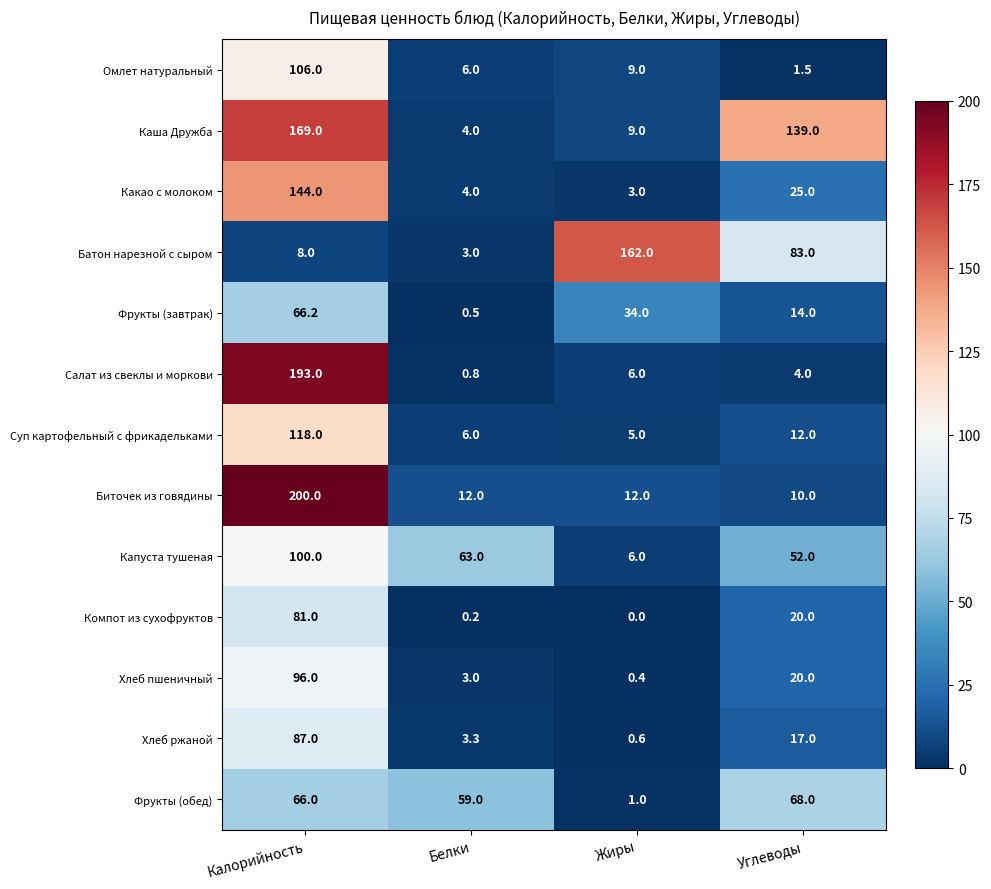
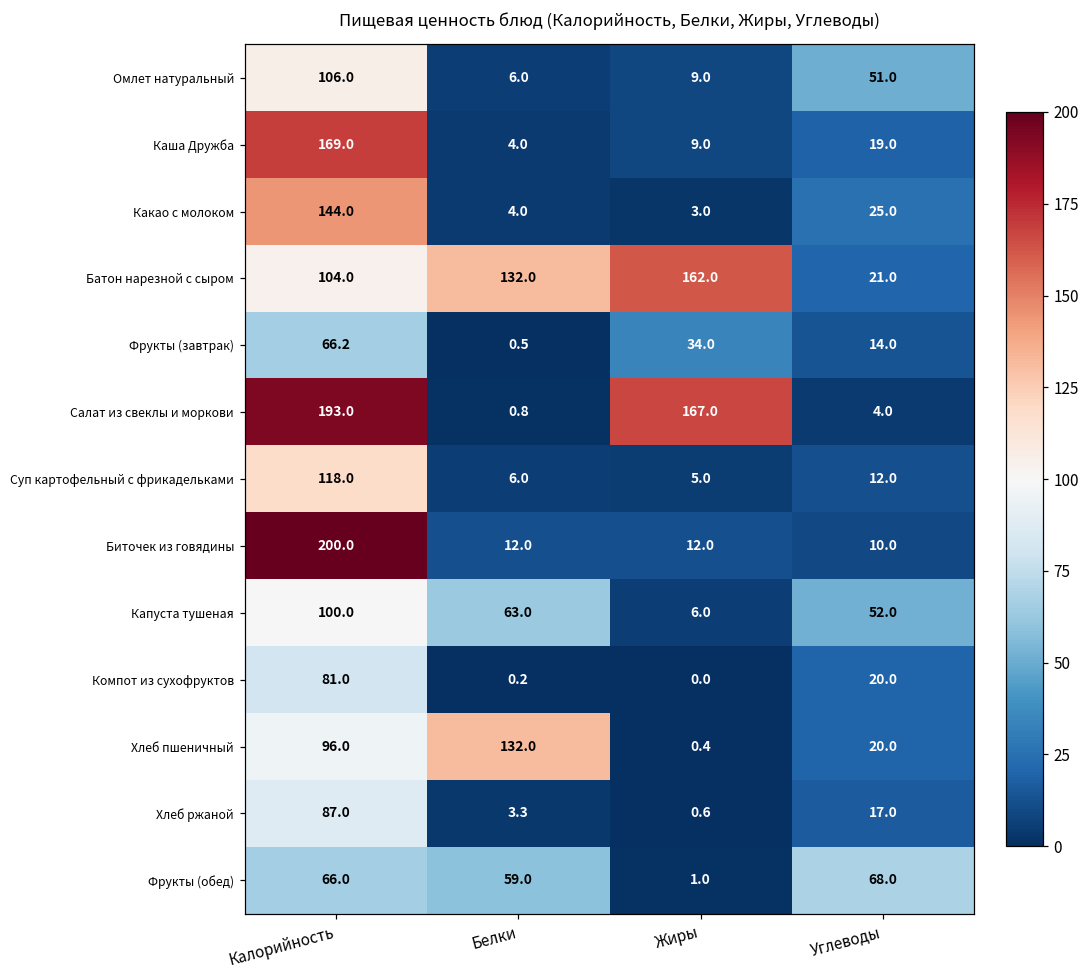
  {
    "Омлет натуральный": {
      "Калорийность": 106.0,
      "Белки": 6.0,
      "Жиры": 9.0,
-     "Углеводы": 1.5
+     "Углеводы": 51.0
    },
    "Каша Дружба": {
      "Калорийность": 169.0,
      "Белки": 4.0,
      "Жиры": 9.0,
-     "Углеводы": 139.0
+     "Углеводы": 19.0
    },
    "Какао с молоком": {
      "Калорийность": 144.0,
      "Белки": 4.0,
      "Жиры": 3.0,
      "Углеводы": 25.0
    },
    "Батон нарезной с сыром": {
-     "Калорийность": 8.0,
-     "Белки": 3.0,
+     "Калорийность": 104.0,
+     "Белки": 132.0,
      "Жиры": 162.0,
-     "Углеводы": 83.0
+     "Углеводы": 21.0
    },
    "Фрукты (завтрак)": {
      "Калорийность": 66.2,
      "Белки": 0.5,
      "Жиры": 34.0,
      "Углеводы": 14.0
    },
    "Салат из свеклы и моркови": {
      "Калорийность": 193.0,
      "Белки": 0.8,
-     "Жиры": 6.0,
+     "Жиры": 167.0,
      "Углеводы": 4.0
    },
    "Суп картофельный с фрикадельками": {
      "Калорийность": 118.0,
      "Белки": 6.0,
      "Жиры": 5.0,
      "Углеводы": 12.0
    },
    "Биточек из говядины": {
      "Калорийность": 200.0,
      "Белки": 12.0,
      "Жиры": 12.0,
      "Углеводы": 10.0
    },
    "Капуста тушеная": {
      "Калорийность": 100.0,
      "Белки": 63.0,
      "Жиры": 6.0,
      "Углеводы": 52.0
    },
    "Компот из сухофруктов": {
      "Калорийность": 81.0,
      "Белки": 0.2,
      "Жиры": 0.0,
      "Углеводы": 20.0
    },
    "Хлеб пшеничный": {
      "Калорийность": 96.0,
-     "Белки": 3.0,
+     "Белки": 132.0,
      "Жиры": 0.4,
      "Углеводы": 20.0
    },
    "Хлеб ржаной": {
      "Калорийность": 87.0,
      "Белки": 3.3,
      "Жиры": 0.6,
      "Углеводы": 17.0
    },
    "Фрукты (обед)": {
      "Калорийность": 66.0,
      "Белки": 59.0,
      "Жиры": 1.0,
      "Углеводы": 68.0
    }
  }
